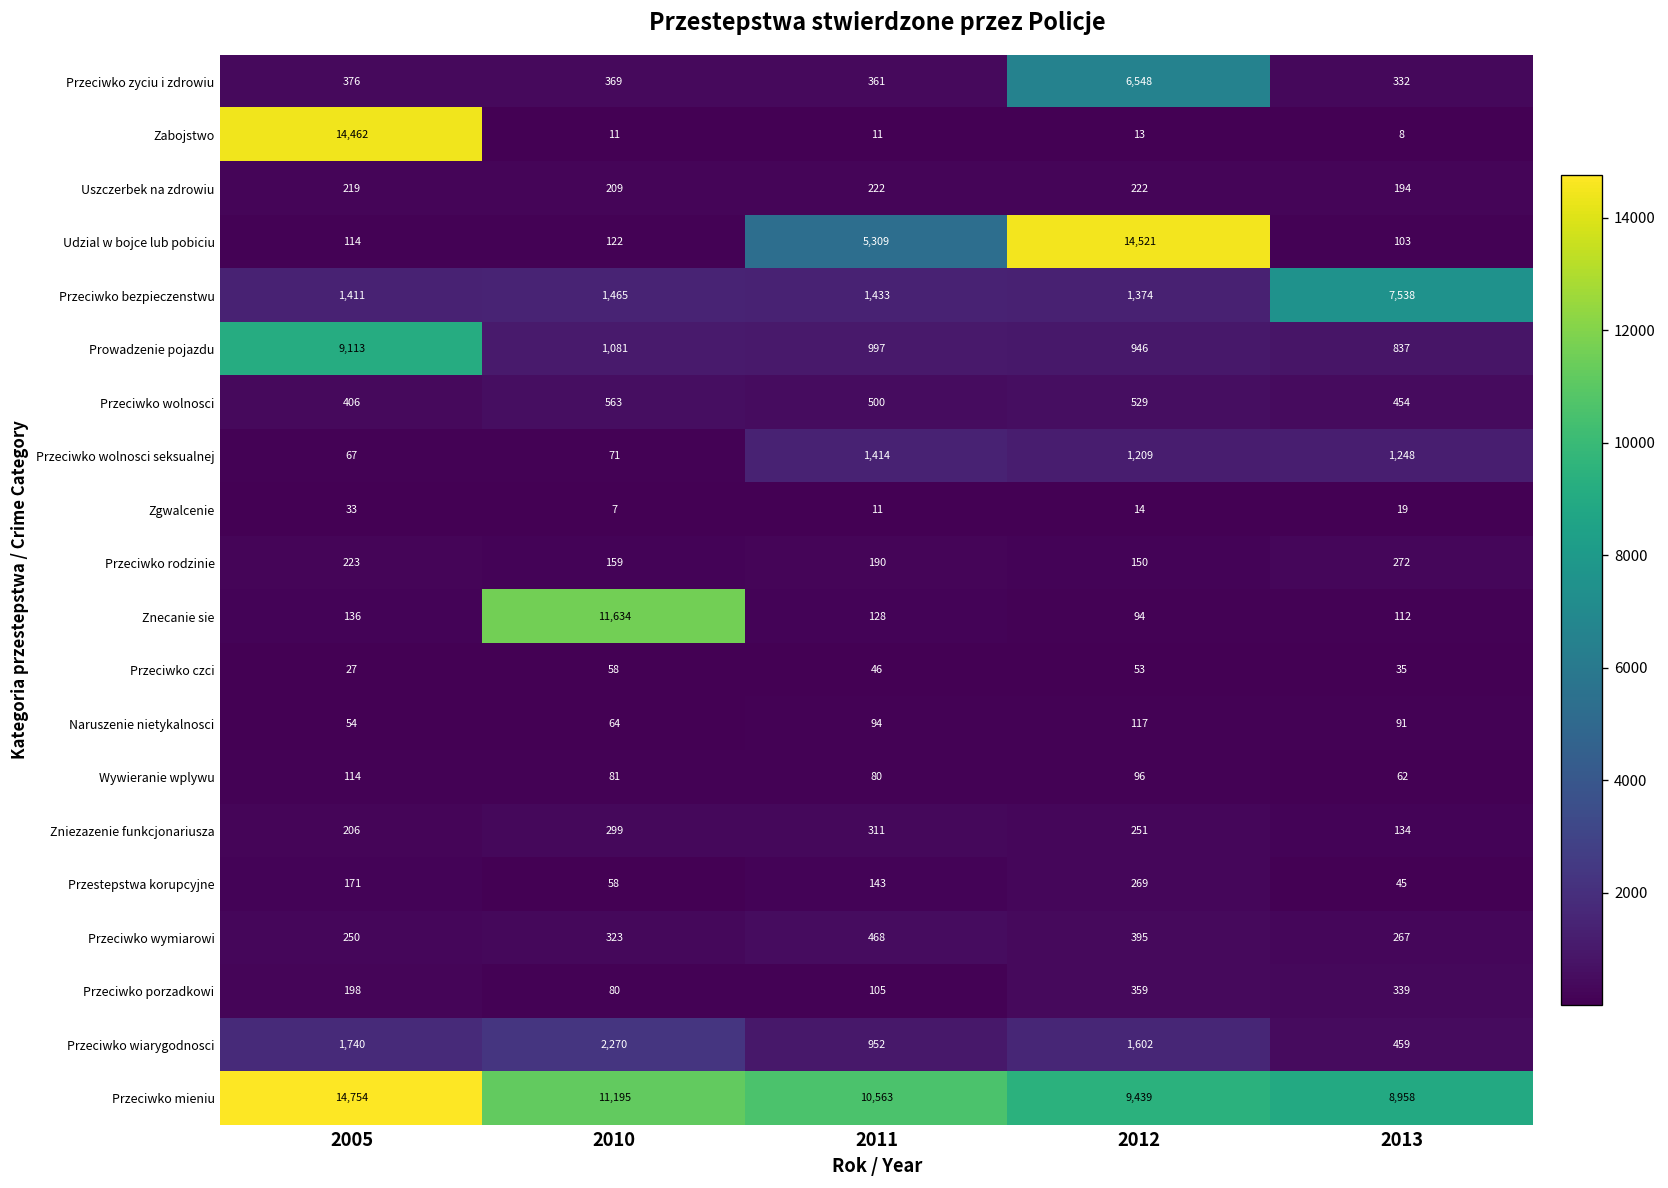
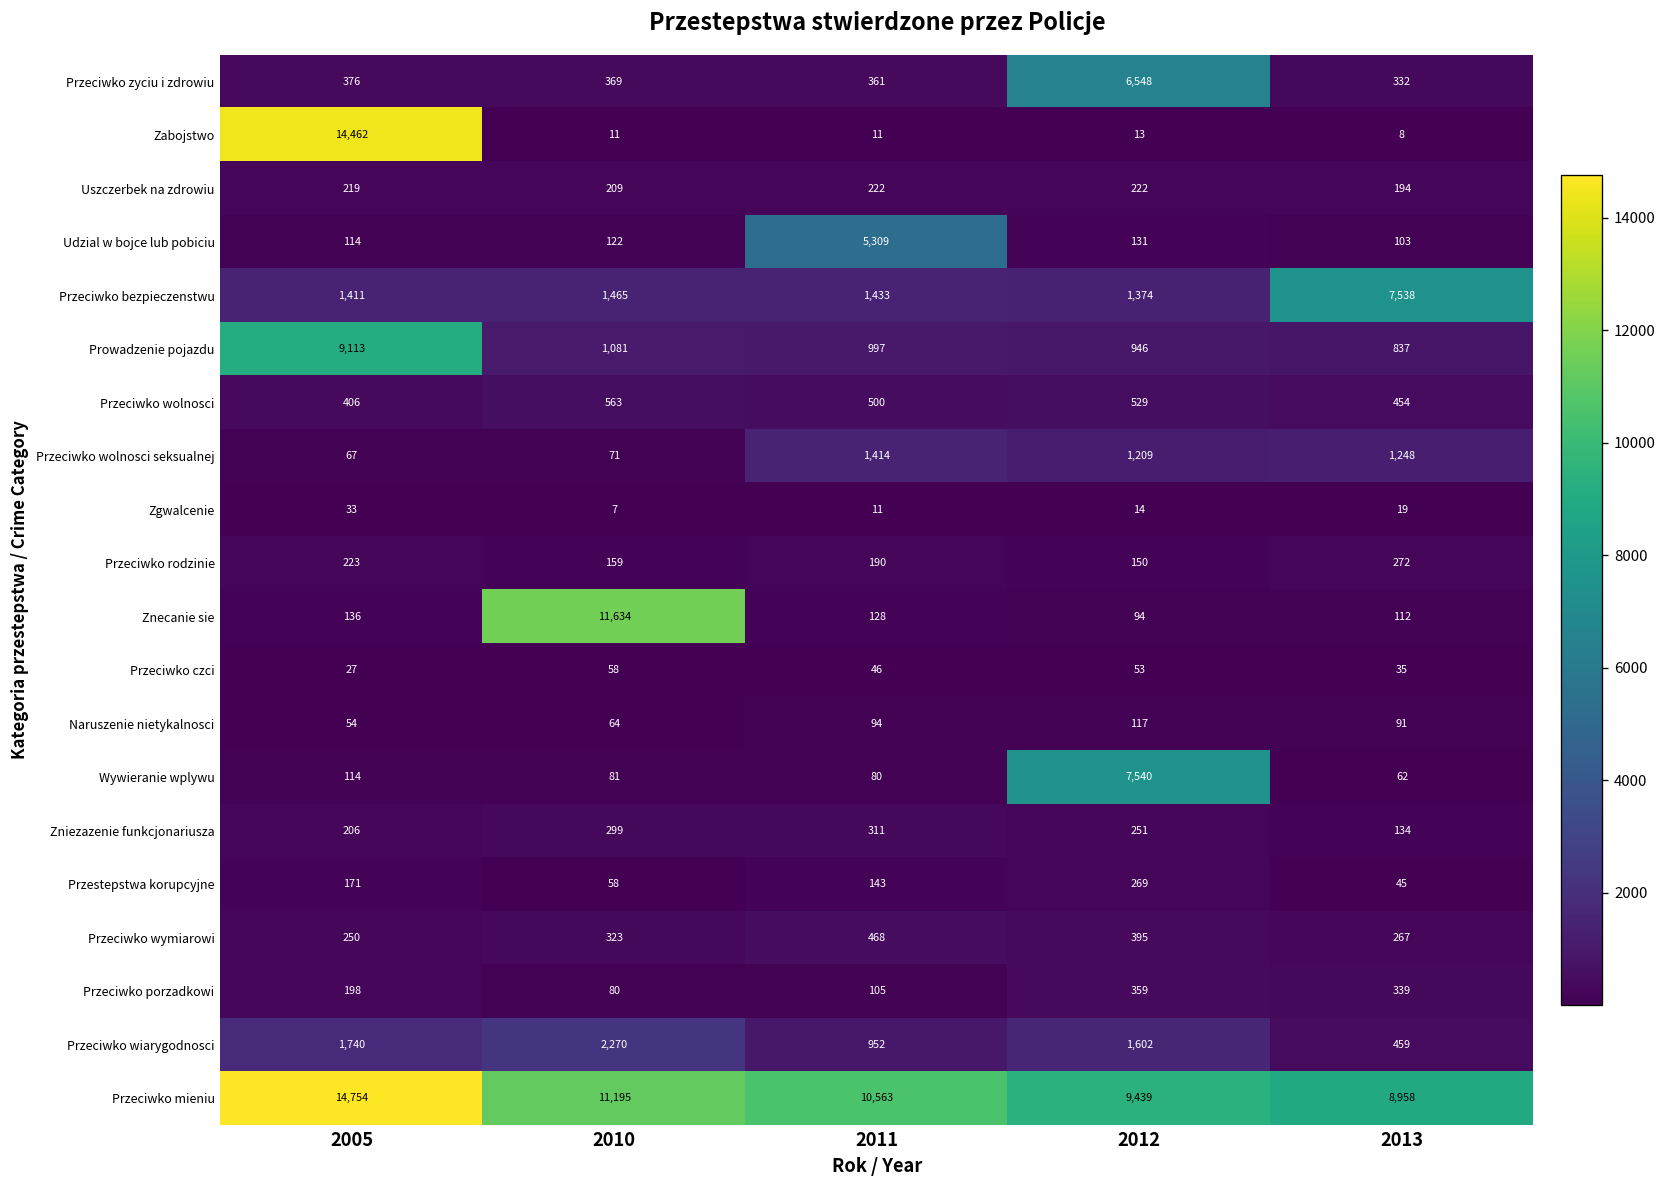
  {
    "Przeciwko zyciu i zdrowiu": {
      "2005": "376",
      "2010": "369",
      "2011": "361",
      "2012": "6,548",
      "2013": "332"
    },
    "Zabojstwo": {
      "2005": "14,462",
      "2010": "11",
      "2011": "11",
      "2012": "13",
      "2013": "8"
    },
    "Uszczerbek na zdrowiu": {
      "2005": "219",
      "2010": "209",
      "2011": "222",
      "2012": "222",
      "2013": "194"
    },
    "Udzial w bojce lub pobiciu": {
      "2005": "114",
      "2010": "122",
      "2011": "5,309",
-     "2012": "14,521",
+     "2012": "131",
      "2013": "103"
    },
    "Przeciwko bezpieczenstwu": {
      "2005": "1,411",
      "2010": "1,465",
      "2011": "1,433",
      "2012": "1,374",
      "2013": "7,538"
    },
    "Prowadzenie pojazdu": {
      "2005": "9,113",
      "2010": "1,081",
      "2011": "997",
      "2012": "946",
      "2013": "837"
    },
    "Przeciwko wolnosci": {
      "2005": "406",
      "2010": "563",
      "2011": "500",
      "2012": "529",
      "2013": "454"
    },
    "Przeciwko wolnosci seksualnej": {
      "2005": "67",
      "2010": "71",
      "2011": "1,414",
      "2012": "1,209",
      "2013": "1,248"
    },
    "Zgwalcenie": {
      "2005": "33",
      "2010": "7",
      "2011": "11",
      "2012": "14",
      "2013": "19"
    },
    "Przeciwko rodzinie": {
      "2005": "223",
      "2010": "159",
      "2011": "190",
      "2012": "150",
      "2013": "272"
    },
    "Znecanie sie": {
      "2005": "136",
      "2010": "11,634",
      "2011": "128",
      "2012": "94",
      "2013": "112"
    },
    "Przeciwko czci": {
      "2005": "27",
      "2010": "58",
      "2011": "46",
      "2012": "53",
      "2013": "35"
    },
    "Naruszenie nietykalnosci": {
      "2005": "54",
      "2010": "64",
      "2011": "94",
      "2012": "117",
      "2013": "91"
    },
    "Wywieranie wplywu": {
      "2005": "114",
      "2010": "81",
      "2011": "80",
-     "2012": "96",
+     "2012": "7,540",
      "2013": "62"
    },
    "Zniezazenie funkcjonariusza": {
      "2005": "206",
      "2010": "299",
      "2011": "311",
      "2012": "251",
      "2013": "134"
    },
    "Przestepstwa korupcyjne": {
      "2005": "171",
      "2010": "58",
      "2011": "143",
      "2012": "269",
      "2013": "45"
    },
    "Przeciwko wymiarowi": {
      "2005": "250",
      "2010": "323",
      "2011": "468",
      "2012": "395",
      "2013": "267"
    },
    "Przeciwko porzadkowi": {
      "2005": "198",
      "2010": "80",
      "2011": "105",
      "2012": "359",
      "2013": "339"
    },
    "Przeciwko wiarygodnosci": {
      "2005": "1,740",
      "2010": "2,270",
      "2011": "952",
      "2012": "1,602",
      "2013": "459"
    },
    "Przeciwko mieniu": {
      "2005": "14,754",
      "2010": "11,195",
      "2011": "10,563",
      "2012": "9,439",
      "2013": "8,958"
    }
  }
